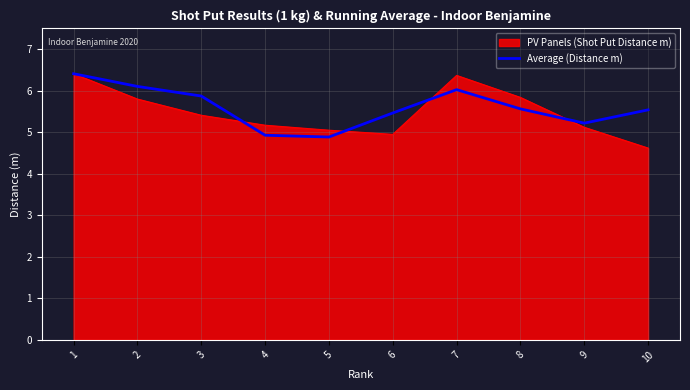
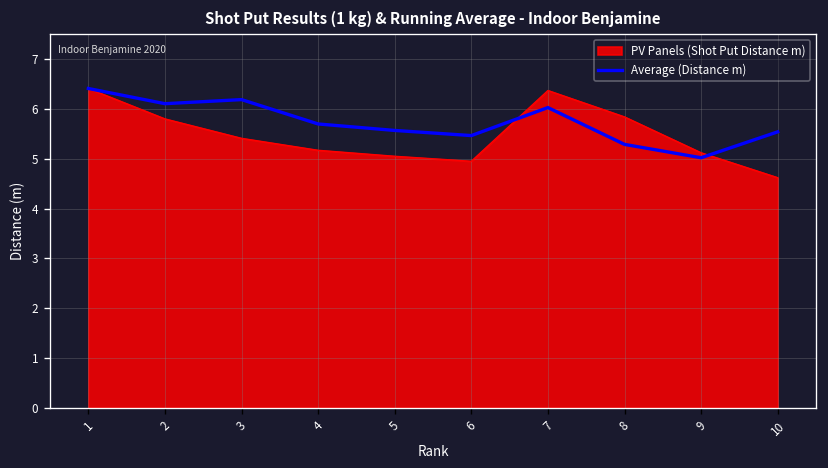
  {
    "PV Panels (Shot Put Distance m)": {
      "2": 5.8,
      "3": 5.4,
      "4": 5.2,
      "5": 5.1,
      "6": 5.0,
      "7": 6.4,
      "8": 5.8,
      "9": 5.1,
      "10": 4.6
    },
    "Average (Distance m)": {
      "2": 6.1,
-     "3": 5.9,
-     "4": 4.9,
-     "5": 4.9,
+     "3": 6.2,
+     "4": 5.7,
+     "5": 5.6,
      "6": 5.5,
      "7": 6.0,
-     "8": 5.6,
-     "9": 5.2,
+     "8": 5.3,
+     "9": 5.0,
      "10": 5.5
    }
  }
